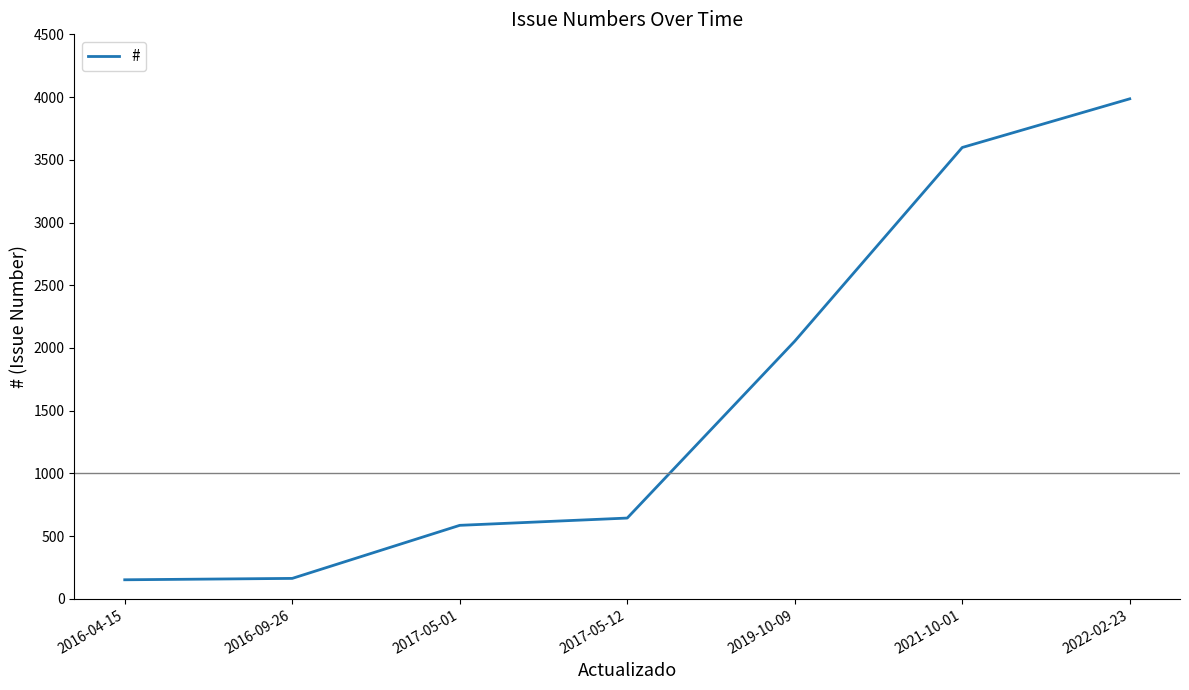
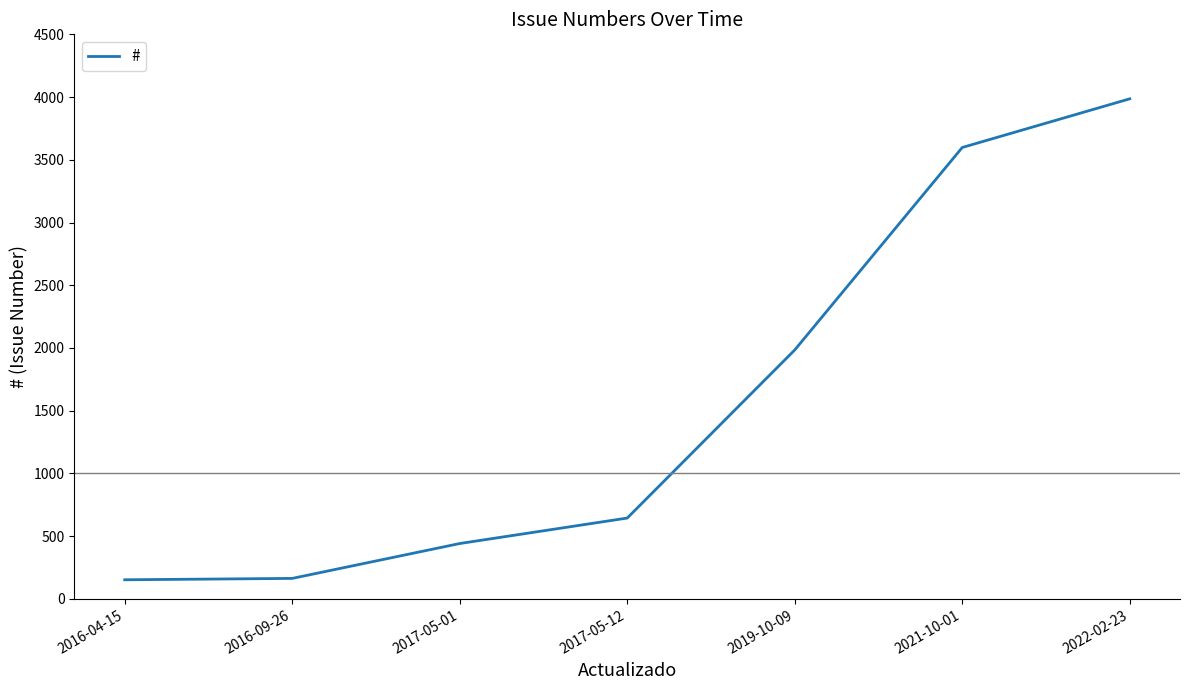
  {
    "2016-04-15": 150,
    "2016-09-26": 160,
-   "2017-05-01": 590,
+   "2017-05-01": 440,
    "2017-05-12": 640,
-   "2019-10-09": 2050,
+   "2019-10-09": 1980,
    "2021-10-01": 3600,
    "2022-02-23": 3990
  }
